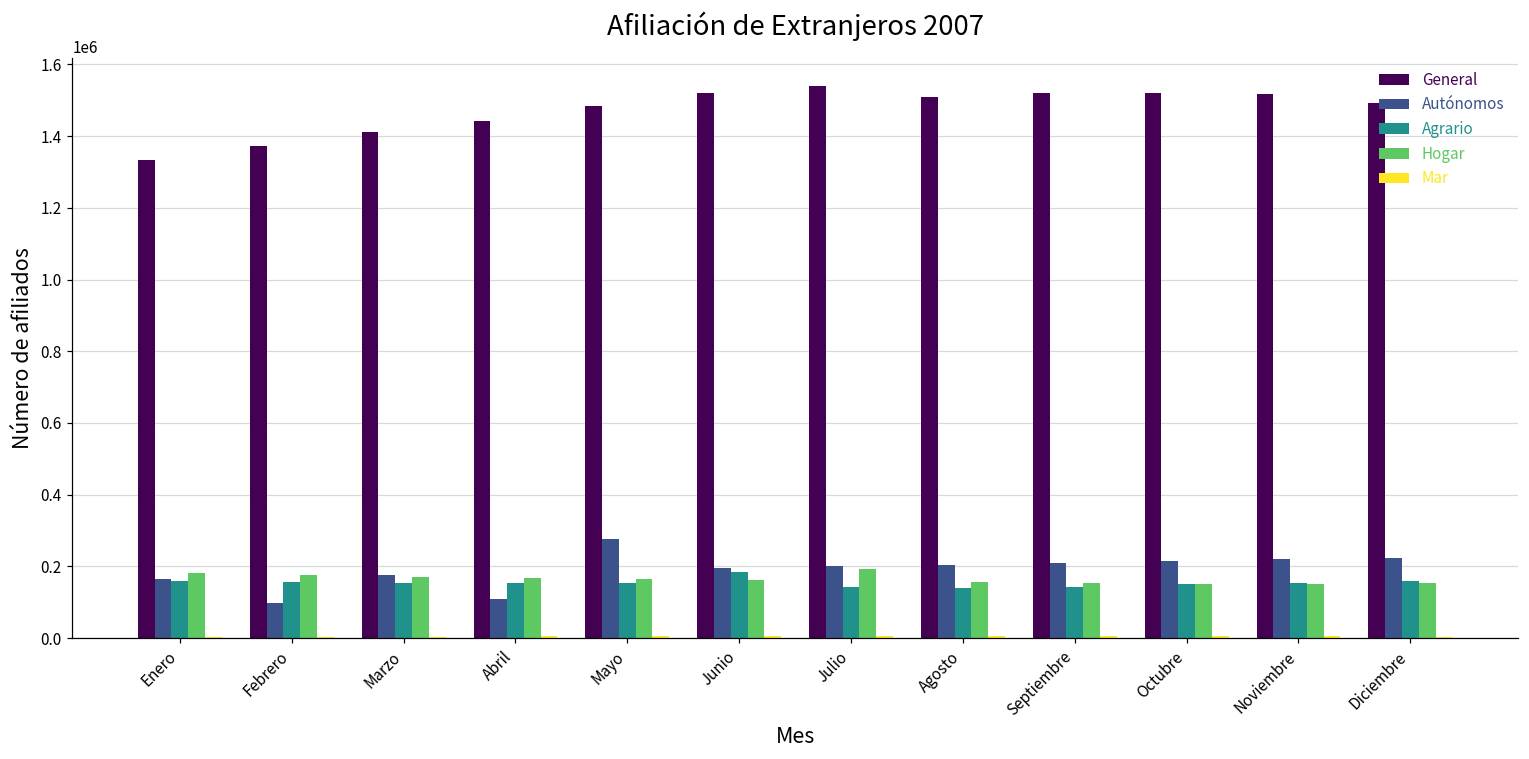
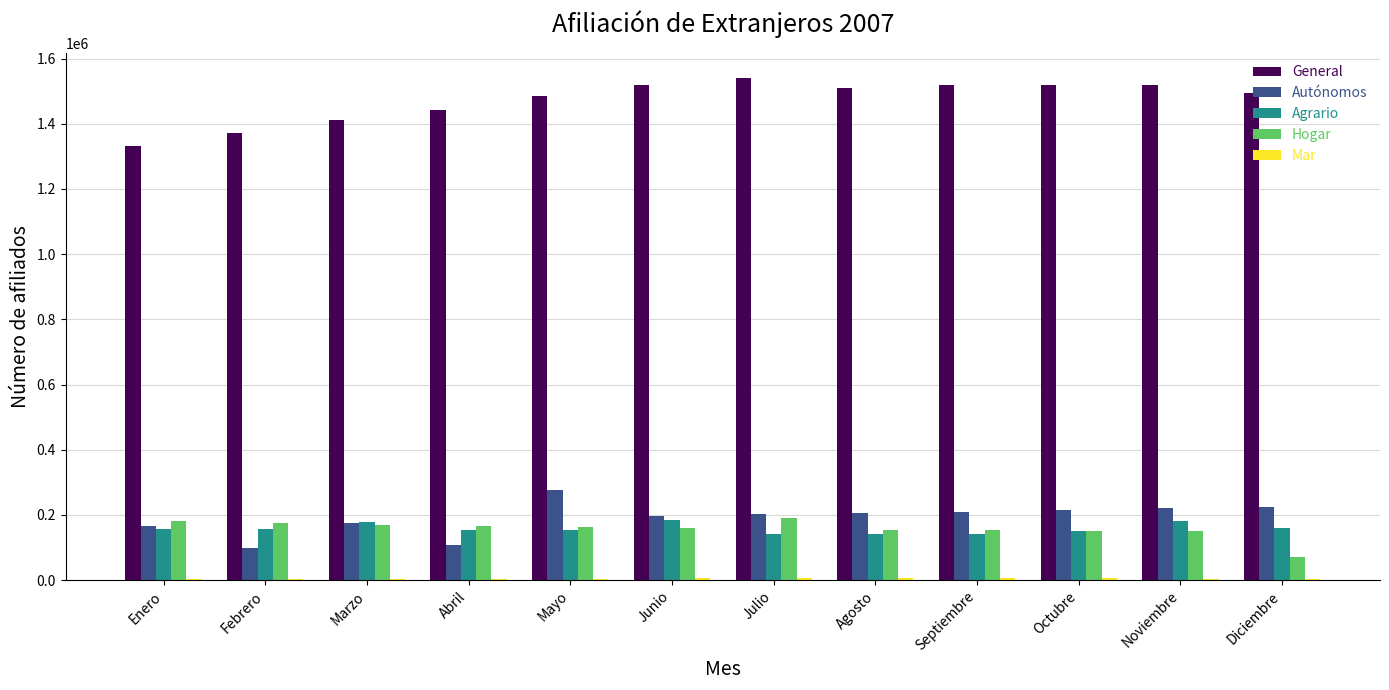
  {
    "General": {
      "Enero": 1330000,
      "Febrero": 1370000,
      "Marzo": 1410000,
      "Abril": 1440000,
      "Mayo": 1480000,
      "Junio": 1520000,
      "Julio": 1540000,
      "Agosto": 1510000,
      "Septiembre": 1520000,
      "Octubre": 1520000,
      "Noviembre": 1520000,
      "Diciembre": 1490000
    },
    "Autónomos": {
      "Enero": 170000,
      "Febrero": 100000,
      "Marzo": 180000,
      "Abril": 110000,
      "Mayo": 280000,
      "Junio": 200000,
      "Julio": 200000,
      "Agosto": 210000,
      "Septiembre": 210000,
      "Octubre": 220000,
      "Noviembre": 220000,
      "Diciembre": 220000
    },
    "Agrario": {
      "Enero": 160000,
      "Febrero": 160000,
-     "Marzo": 150000,
+     "Marzo": 180000,
      "Abril": 150000,
      "Mayo": 150000,
      "Junio": 180000,
      "Julio": 140000,
      "Agosto": 140000,
      "Septiembre": 140000,
      "Octubre": 150000,
-     "Noviembre": 150000,
+     "Noviembre": 180000,
      "Diciembre": 160000
    },
    "Hogar": {
      "Enero": 180000,
      "Febrero": 180000,
      "Marzo": 170000,
      "Abril": 170000,
      "Mayo": 160000,
      "Junio": 160000,
      "Julio": 190000,
      "Agosto": 160000,
      "Septiembre": 150000,
      "Octubre": 150000,
      "Noviembre": 150000,
-     "Diciembre": 150000
+     "Diciembre": 70000
    }
  }
